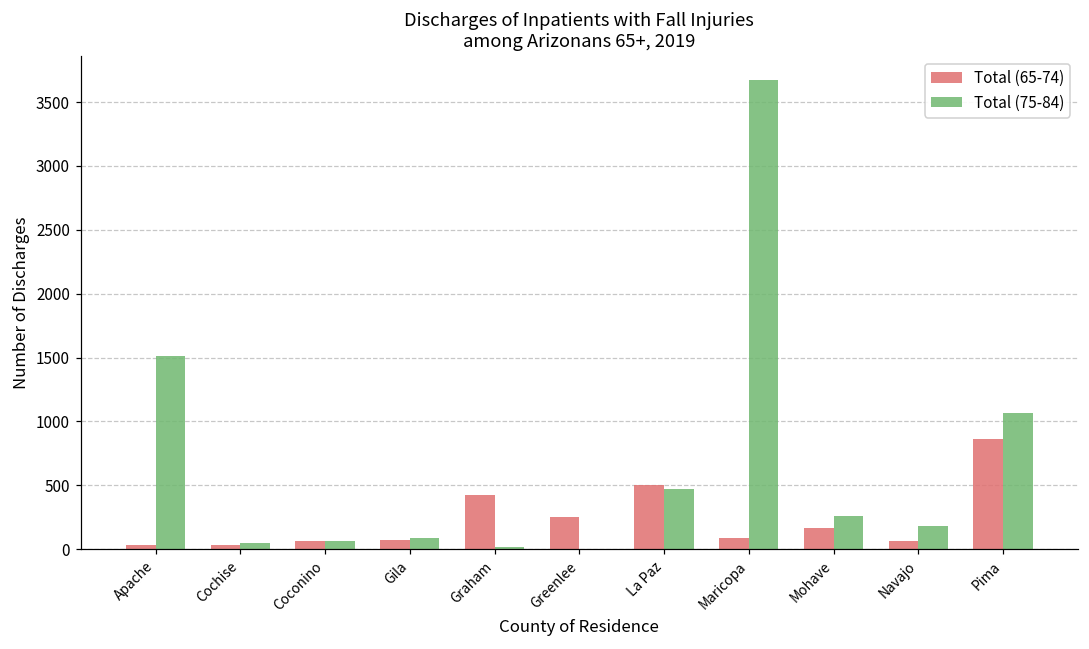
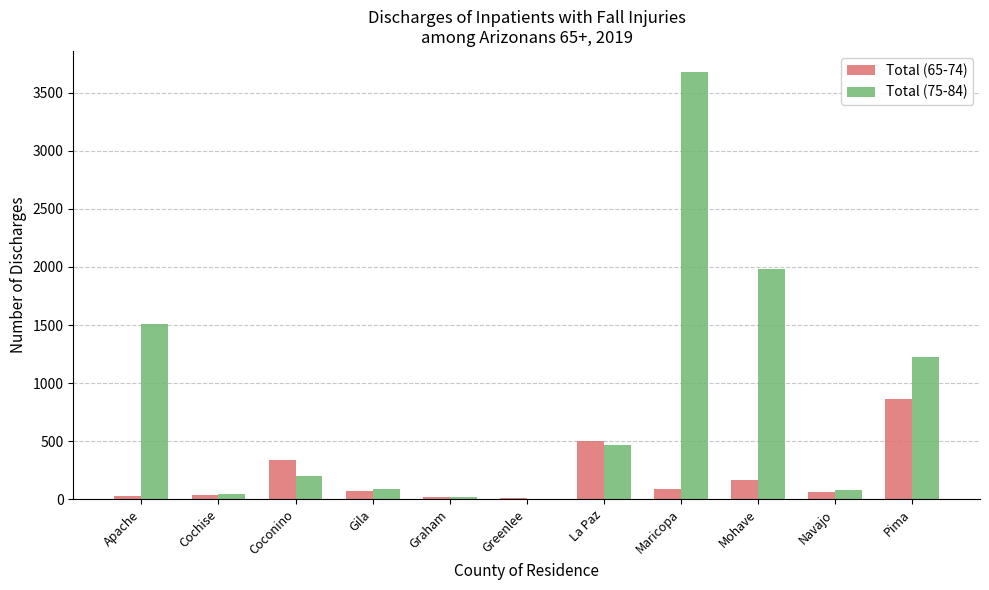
  {
    "Total (65-74)": {
      "Apache": 30,
      "Cochise": 40,
-     "Coconino": 60,
+     "Coconino": 340,
      "Gila": 70,
-     "Graham": 430,
-     "Greenlee": 250,
+     "Graham": 20,
+     "Greenlee": 10,
      "La Paz": 500,
      "Maricopa": 90,
      "Mohave": 170,
      "Navajo": 70,
      "Pima": 860
    },
    "Total (75-84)": {
      "Apache": 1510,
      "Cochise": 50,
-     "Coconino": 60,
+     "Coconino": 200,
      "Gila": 90,
      "Greenlee": 0,
      "La Paz": 470,
      "Maricopa": 3680,
-     "Mohave": 260,
-     "Navajo": 180,
-     "Pima": 1060
+     "Mohave": 1980,
+     "Navajo": 80,
+     "Pima": 1220
    }
  }
